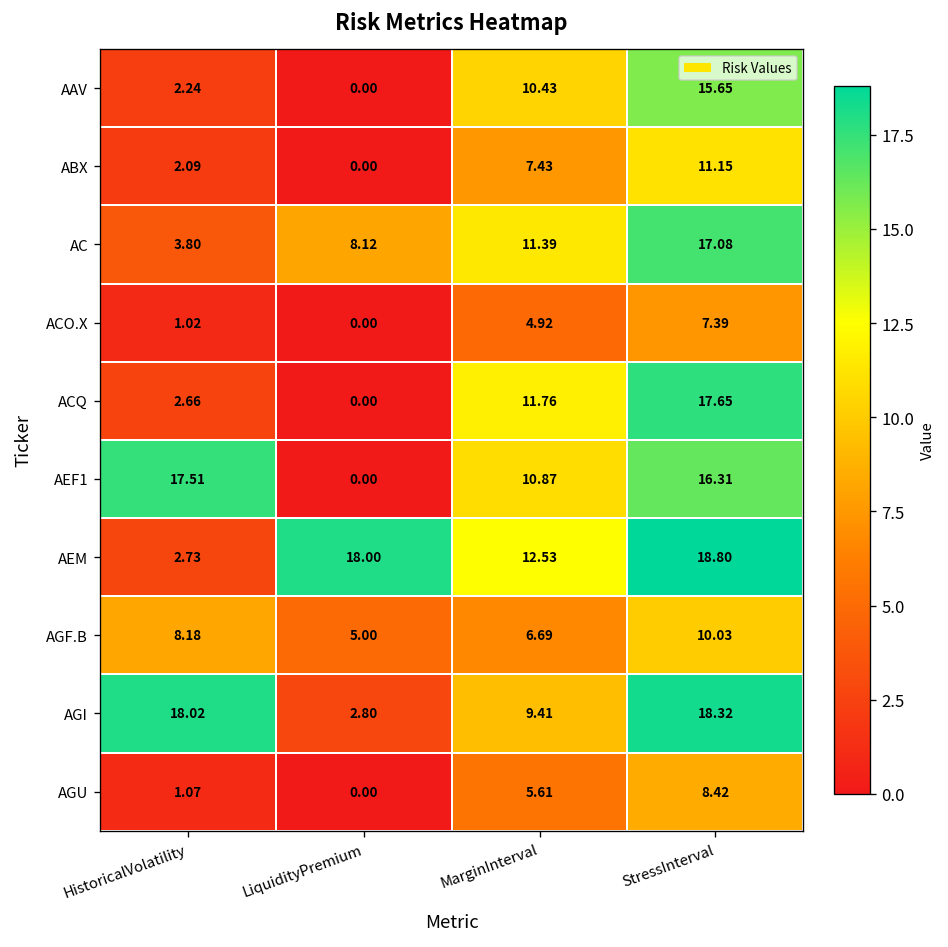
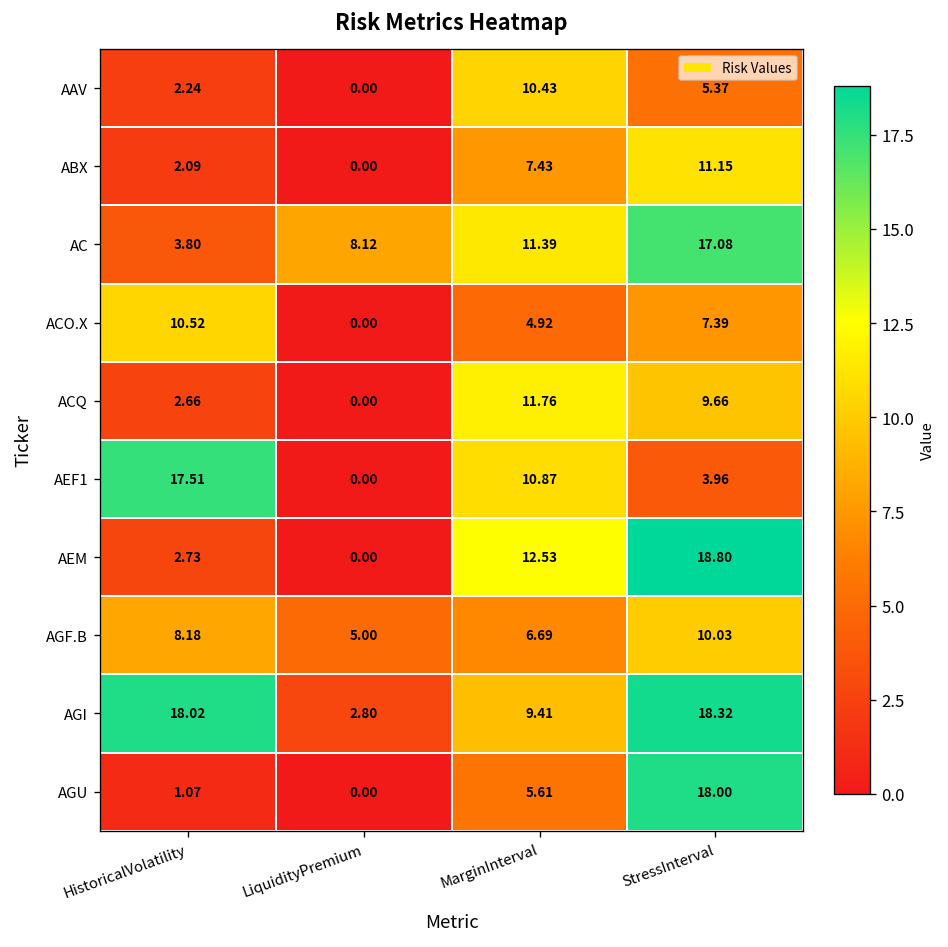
  {
    "AAV": {
      "HistoricalVolatility": 2.24,
      "LiquidityPremium": 0.00,
      "MarginInterval": 10.43,
-     "StressInterval": 15.65
+     "StressInterval": 5.37
    },
    "ABX": {
      "HistoricalVolatility": 2.09,
      "LiquidityPremium": 0.00,
      "MarginInterval": 7.43,
      "StressInterval": 11.15
    },
    "AC": {
      "HistoricalVolatility": 3.80,
      "LiquidityPremium": 8.12,
      "MarginInterval": 11.39,
      "StressInterval": 17.08
    },
    "ACO.X": {
-     "HistoricalVolatility": 1.02,
+     "HistoricalVolatility": 10.52,
      "LiquidityPremium": 0.00,
      "MarginInterval": 4.92,
      "StressInterval": 7.39
    },
    "ACQ": {
      "HistoricalVolatility": 2.66,
      "LiquidityPremium": 0.00,
      "MarginInterval": 11.76,
-     "StressInterval": 17.65
+     "StressInterval": 9.66
    },
    "AEF1": {
      "HistoricalVolatility": 17.51,
      "LiquidityPremium": 0.00,
      "MarginInterval": 10.87,
-     "StressInterval": 16.31
+     "StressInterval": 3.96
    },
    "AEM": {
      "HistoricalVolatility": 2.73,
-     "LiquidityPremium": 18.00,
+     "LiquidityPremium": 0.00,
      "MarginInterval": 12.53,
      "StressInterval": 18.80
    },
    "AGF.B": {
      "HistoricalVolatility": 8.18,
      "LiquidityPremium": 5.00,
      "MarginInterval": 6.69,
      "StressInterval": 10.03
    },
    "AGI": {
      "HistoricalVolatility": 18.02,
      "LiquidityPremium": 2.80,
      "MarginInterval": 9.41,
      "StressInterval": 18.32
    },
    "AGU": {
      "HistoricalVolatility": 1.07,
      "LiquidityPremium": 0.00,
      "MarginInterval": 5.61,
-     "StressInterval": 8.42
+     "StressInterval": 18.00
    }
  }
